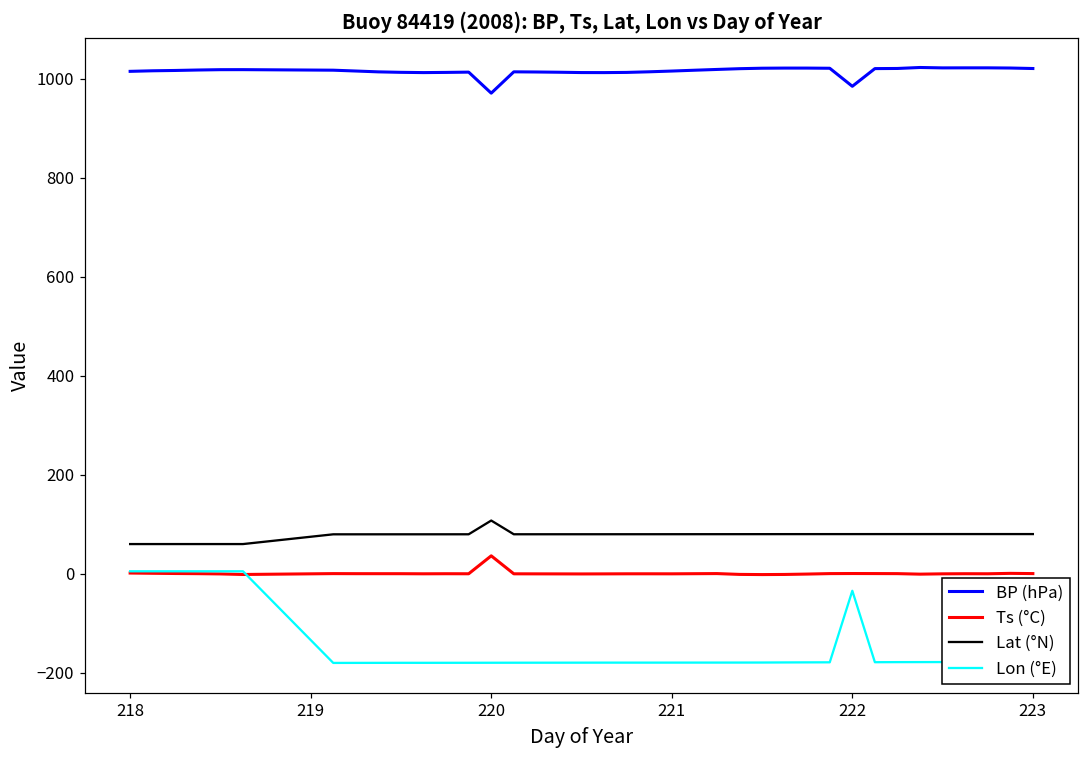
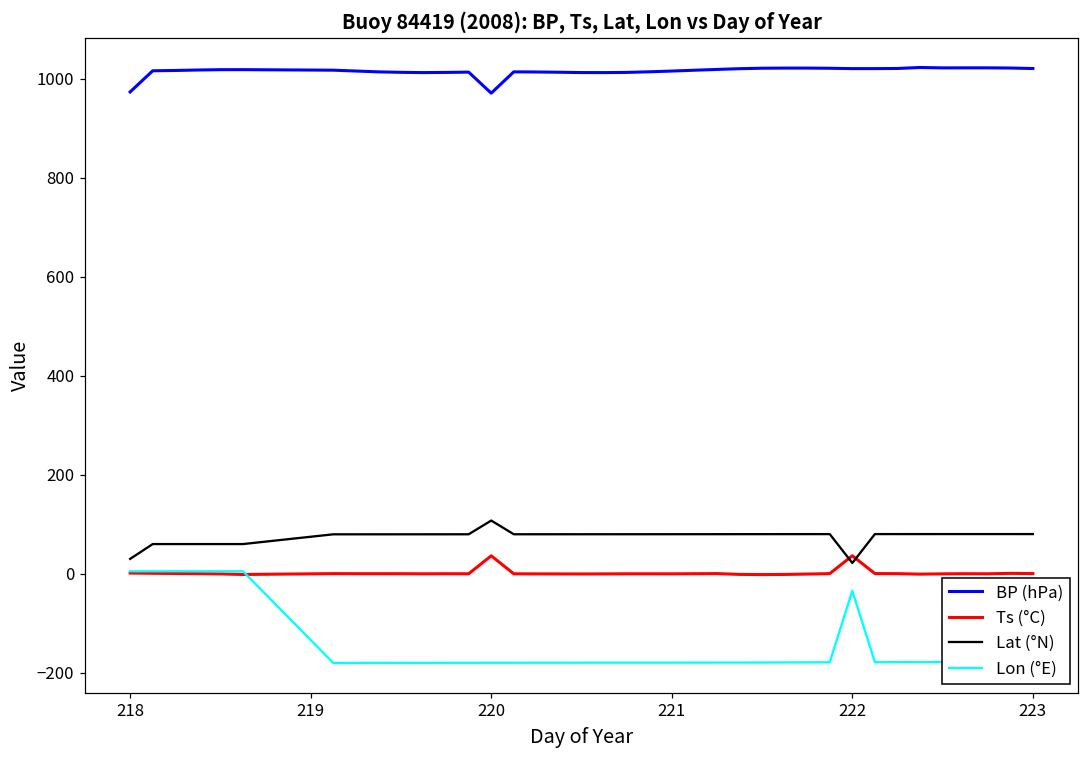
  {
    "BP (hPa)": {
-     "218": 1020,
+     "218": 970,
      "220": 970,
      "221": 1020,
-     "222": 980,
+     "222": 1020,
      "223": 1020
    },
    "Ts (°C)": {
      "220": 40,
      "221": 0,
-     "222": 0
+     "222": 40
    },
    "Lat (°N)": {
-     "218": 60,
+     "218": 30,
      "220": 110,
      "221": 80,
-     "222": 80,
+     "222": 20,
      "223": 80
    },
    "Lon (°E)": {
      "220": -180,
      "221": -180,
      "222": -30
    }
  }
